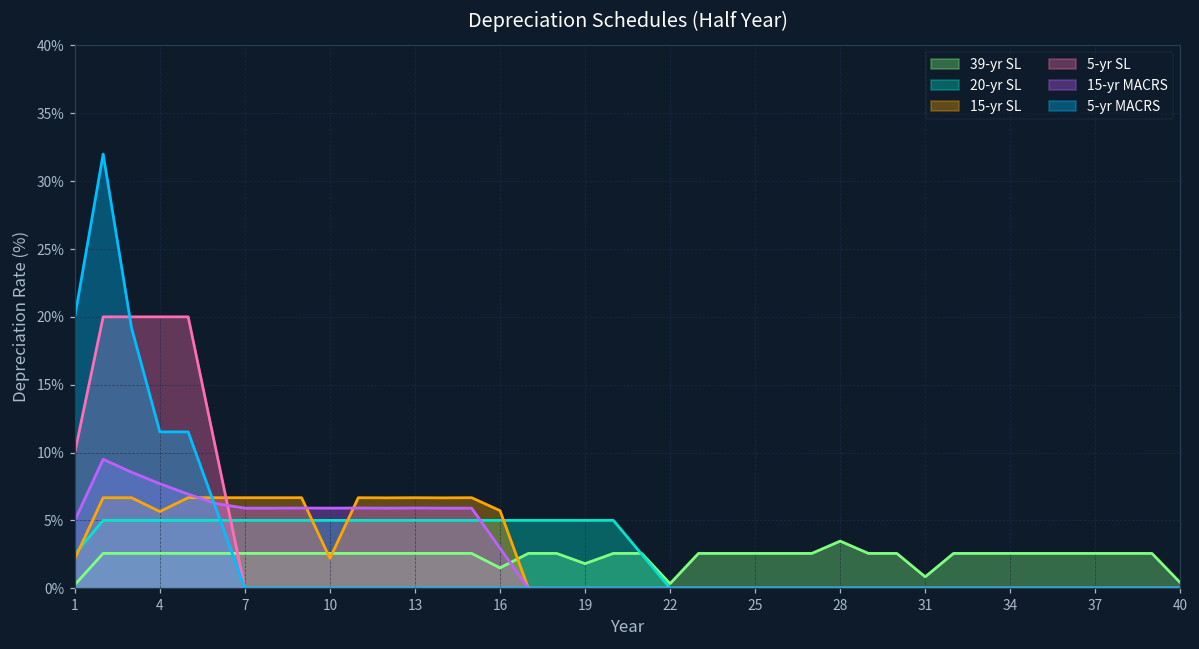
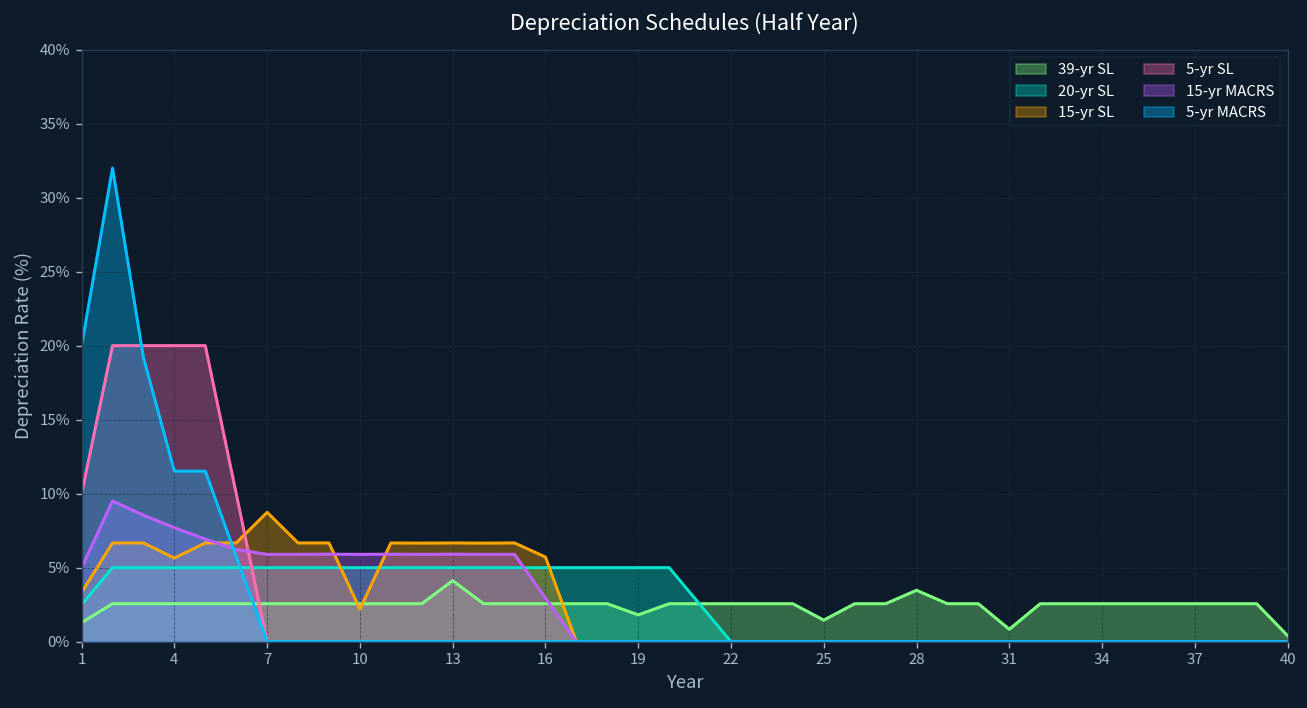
  {
    "39-yr SL": {
-     "1": "0.3%",
+     "1": "1.3%",
      "4": "2.6%",
      "7": "2.6%",
      "10": "2.6%",
-     "13": "2.6%",
-     "16": "1.5%",
+     "13": "4.1%",
+     "16": "2.6%",
      "19": "1.8%",
-     "22": "0.3%",
-     "25": "2.6%",
+     "22": "2.6%",
+     "25": "1.5%",
      "28": "3.5%",
      "31": "0.8%",
      "34": "2.6%",
      "37": "2.6%",
      "40": "0.4%"
    },
    "15-yr SL": {
-     "1": "2.2%",
+     "1": "3.3%",
      "4": "5.7%",
-     "7": "6.7%",
+     "7": "8.7%",
      "10": "2.2%",
      "13": "6.7%",
      "16": "5.7%"
    }
  }
